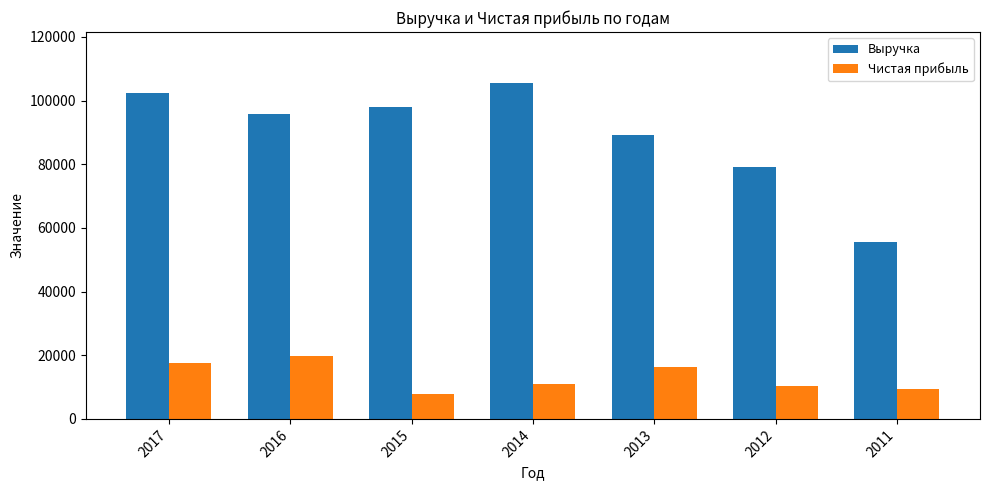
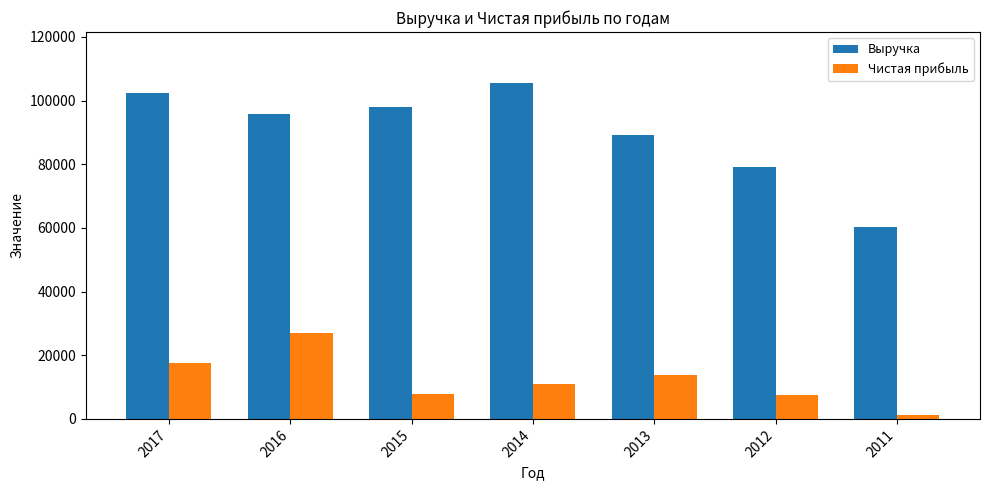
  {
    "Выручка": {
      "2017": 103000,
      "2016": 96000,
      "2015": 98000,
      "2014": 106000,
      "2013": 89000,
      "2012": 79000,
-     "2011": 56000
+     "2011": 60000
    },
    "Чистая прибыль": {
      "2017": 18000,
-     "2016": 20000,
+     "2016": 27000,
      "2015": 8000,
      "2014": 11000,
-     "2013": 16000,
-     "2012": 10000,
-     "2011": 10000
+     "2013": 14000,
+     "2012": 7000,
+     "2011": 1000
    }
  }
